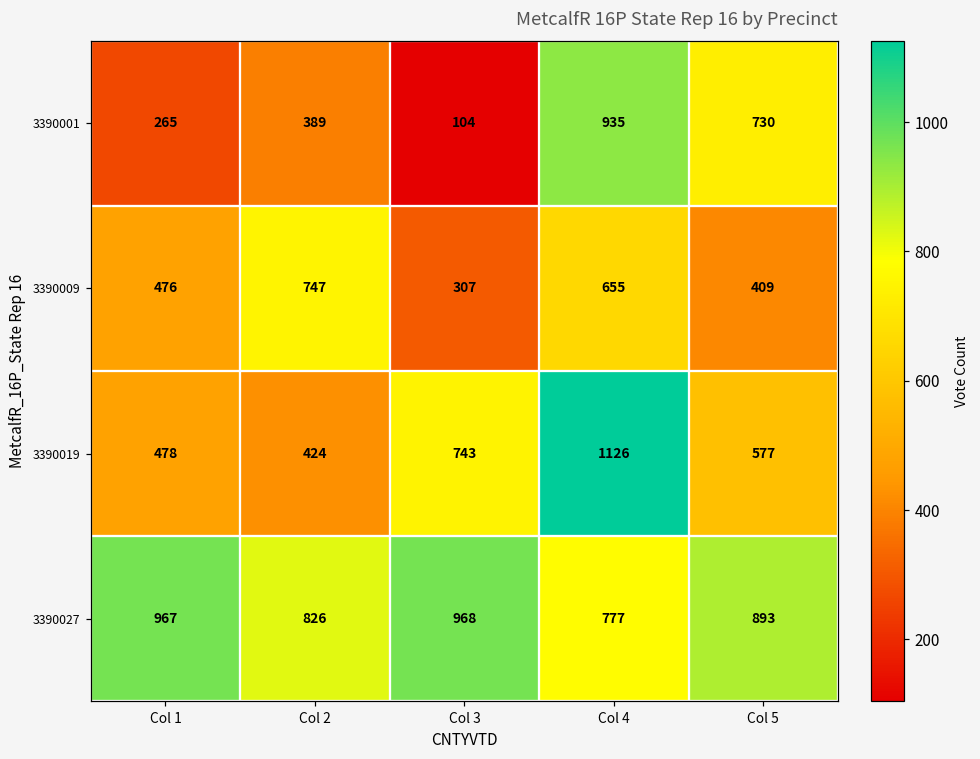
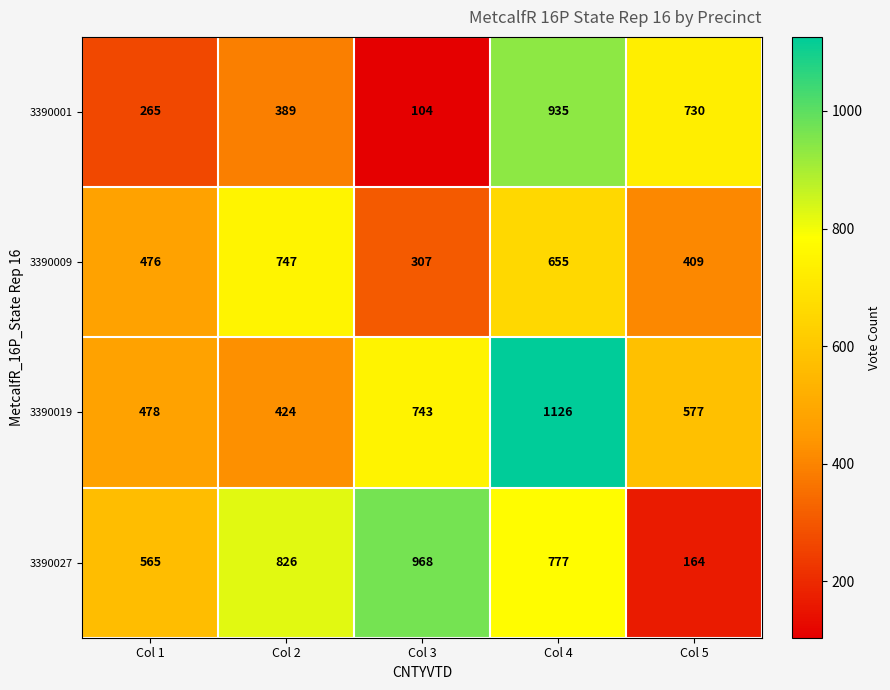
  {
    "3390001": {
      "Col 1": 265,
      "Col 2": 389,
      "Col 3": 104,
      "Col 4": 935,
      "Col 5": 730
    },
    "3390009": {
      "Col 1": 476,
      "Col 2": 747,
      "Col 3": 307,
      "Col 4": 655,
      "Col 5": 409
    },
    "3390019": {
      "Col 1": 478,
      "Col 2": 424,
      "Col 3": 743,
      "Col 4": 1126,
      "Col 5": 577
    },
    "3390027": {
-     "Col 1": 967,
+     "Col 1": 565,
      "Col 2": 826,
      "Col 3": 968,
      "Col 4": 777,
-     "Col 5": 893
+     "Col 5": 164
    }
  }
